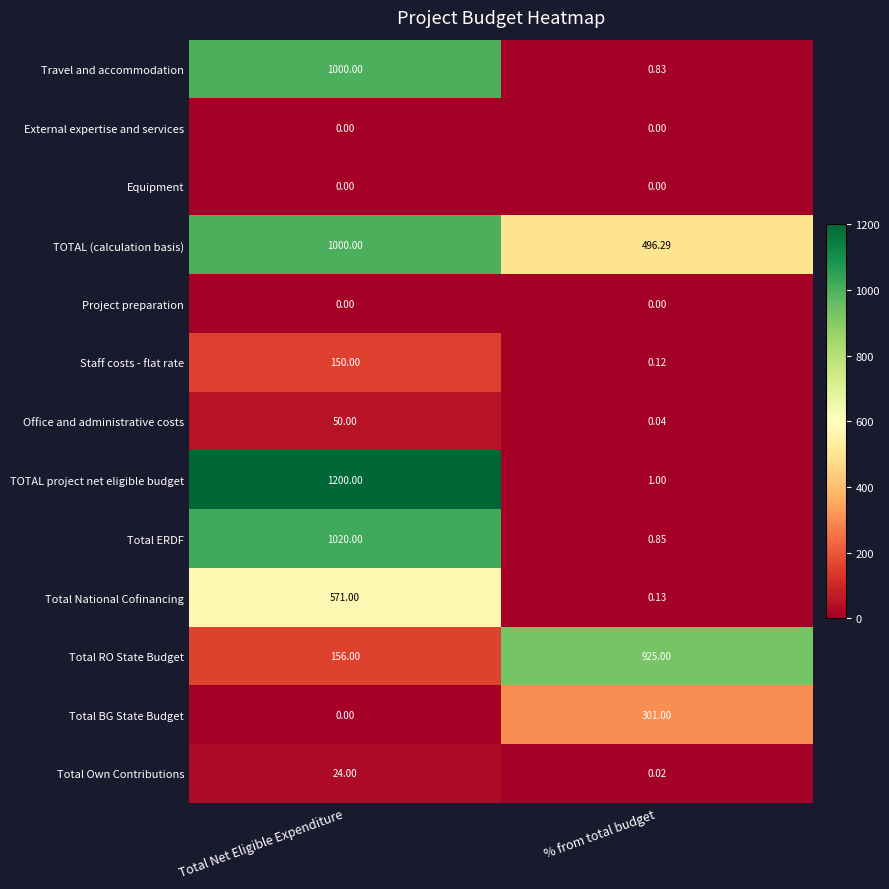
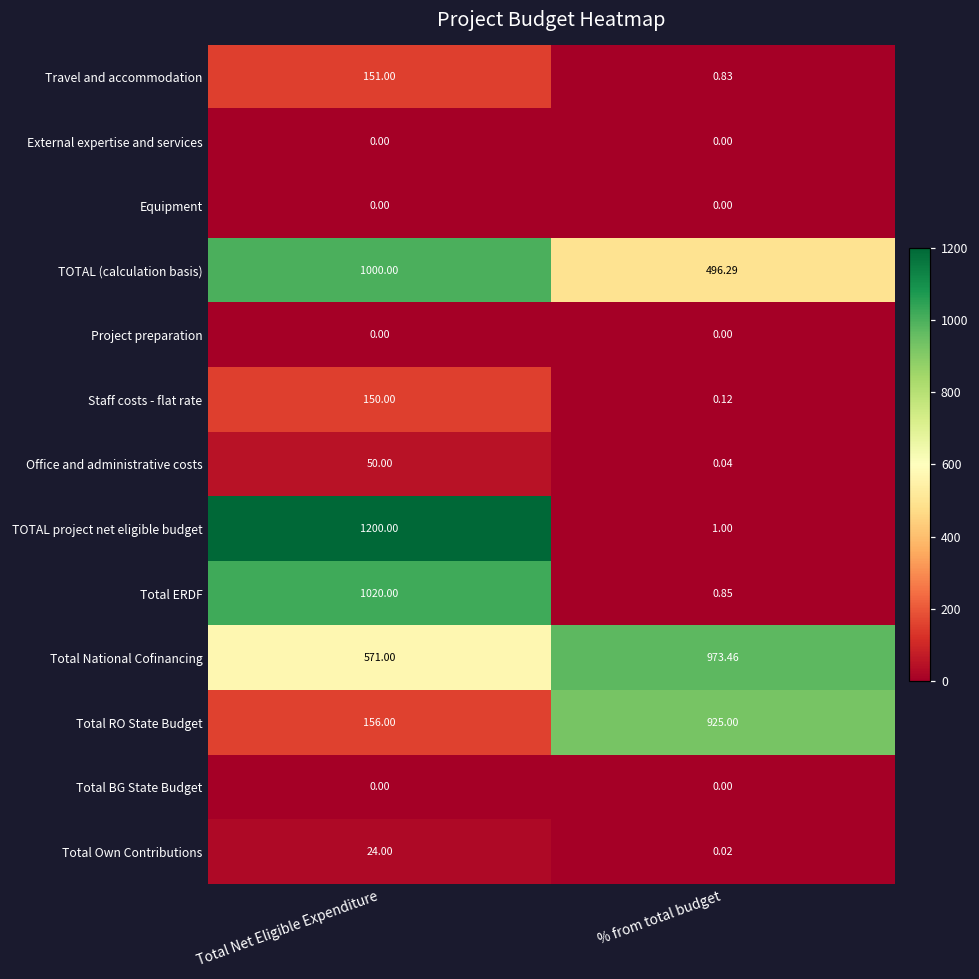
  {
    "Travel and accommodation": {
-     "Total Net Eligible Expenditure": 1000.00,
+     "Total Net Eligible Expenditure": 151.00,
      "% from total budget": 0.83
    },
    "External expertise and services": {
      "Total Net Eligible Expenditure": 0.00,
      "% from total budget": 0.00
    },
    "Equipment": {
      "Total Net Eligible Expenditure": 0.00,
      "% from total budget": 0.00
    },
    "TOTAL (calculation basis)": {
      "Total Net Eligible Expenditure": 1000.00,
      "% from total budget": 496.29
    },
    "Project preparation": {
      "Total Net Eligible Expenditure": 0.00,
      "% from total budget": 0.00
    },
    "Staff costs - flat rate": {
      "Total Net Eligible Expenditure": 150.00,
      "% from total budget": 0.12
    },
    "Office and administrative costs": {
      "Total Net Eligible Expenditure": 50.00,
      "% from total budget": 0.04
    },
    "TOTAL project net eligible budget": {
      "Total Net Eligible Expenditure": 1200.00,
      "% from total budget": 1.00
    },
    "Total ERDF": {
      "Total Net Eligible Expenditure": 1020.00,
      "% from total budget": 0.85
    },
    "Total National Cofinancing": {
      "Total Net Eligible Expenditure": 571.00,
-     "% from total budget": 0.13
+     "% from total budget": 973.46
    },
    "Total RO State Budget": {
      "Total Net Eligible Expenditure": 156.00,
      "% from total budget": 925.00
    },
    "Total BG State Budget": {
      "Total Net Eligible Expenditure": 0.00,
-     "% from total budget": 301.00
+     "% from total budget": 0.00
    },
    "Total Own Contributions": {
      "Total Net Eligible Expenditure": 24.00,
      "% from total budget": 0.02
    }
  }
